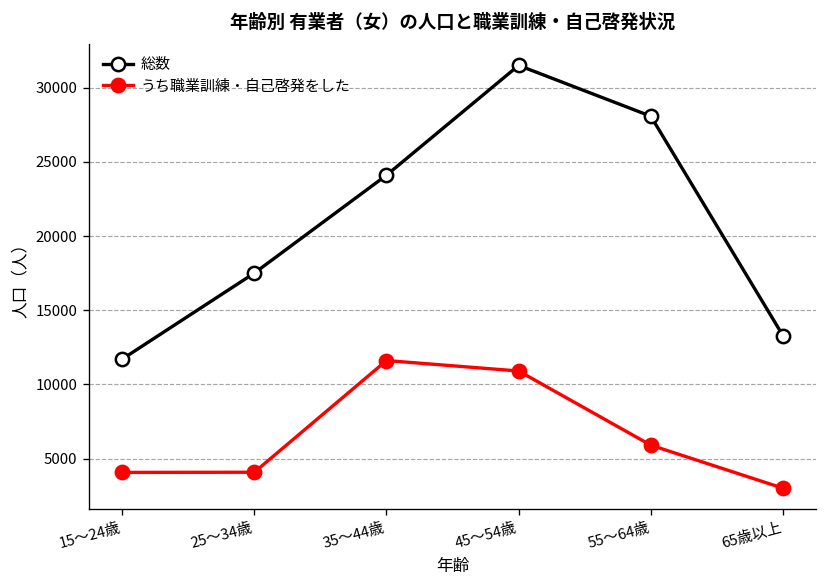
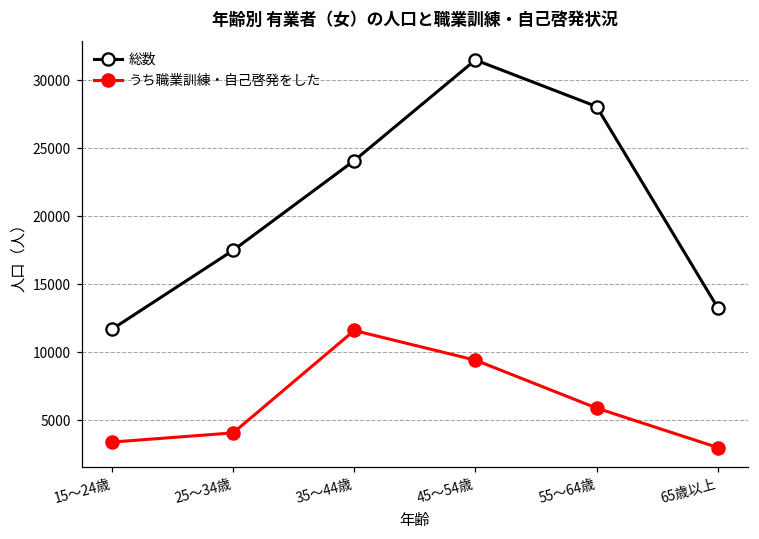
  {
    "総数": {
      "15～24歳": 11700,
      "25～34歳": 17500,
      "35～44歳": 24100,
      "45～54歳": 31500,
      "55～64歳": 28100,
      "65歳以上": 13300
    },
    "うち職業訓練・自己啓発をした": {
-     "15～24歳": 4100,
+     "15～24歳": 3400,
      "25～34歳": 4100,
      "35～44歳": 11600,
-     "45～54歳": 10900,
+     "45～54歳": 9400,
      "55～64歳": 5900,
      "65歳以上": 3000
    }
  }
